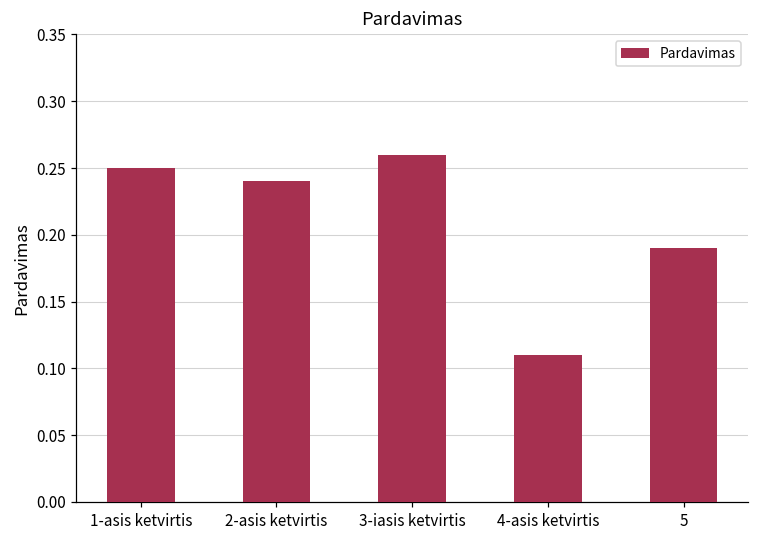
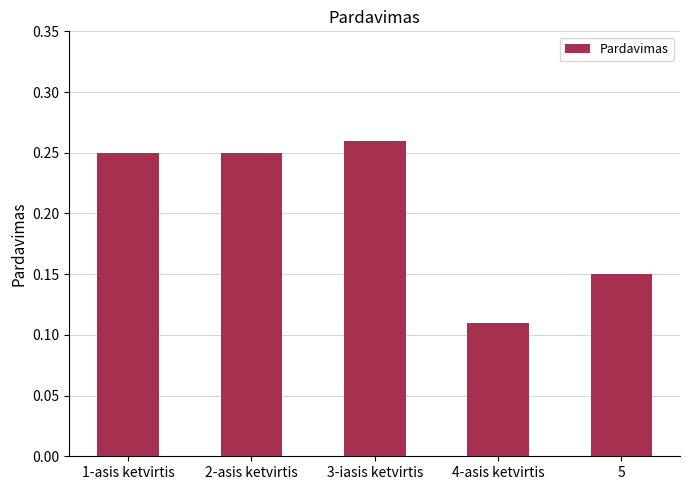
  {
    "1-asis ketvirtis": 0.25,
-   "2-asis ketvirtis": 0.24,
+   "2-asis ketvirtis": 0.25,
    "3-iasis ketvirtis": 0.26,
    "4-asis ketvirtis": 0.11,
-   "5": 0.19
+   "5": 0.15
  }
